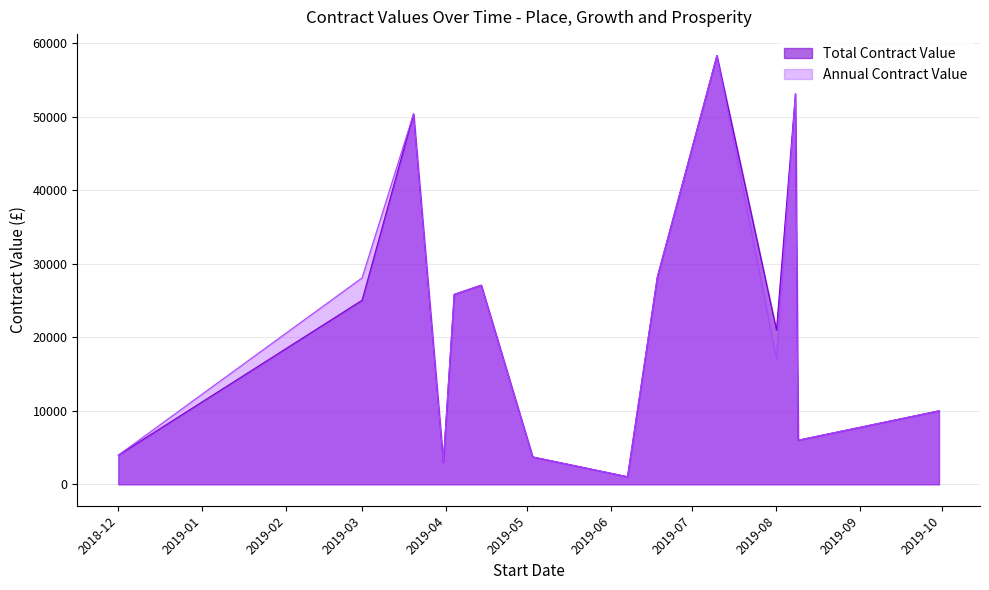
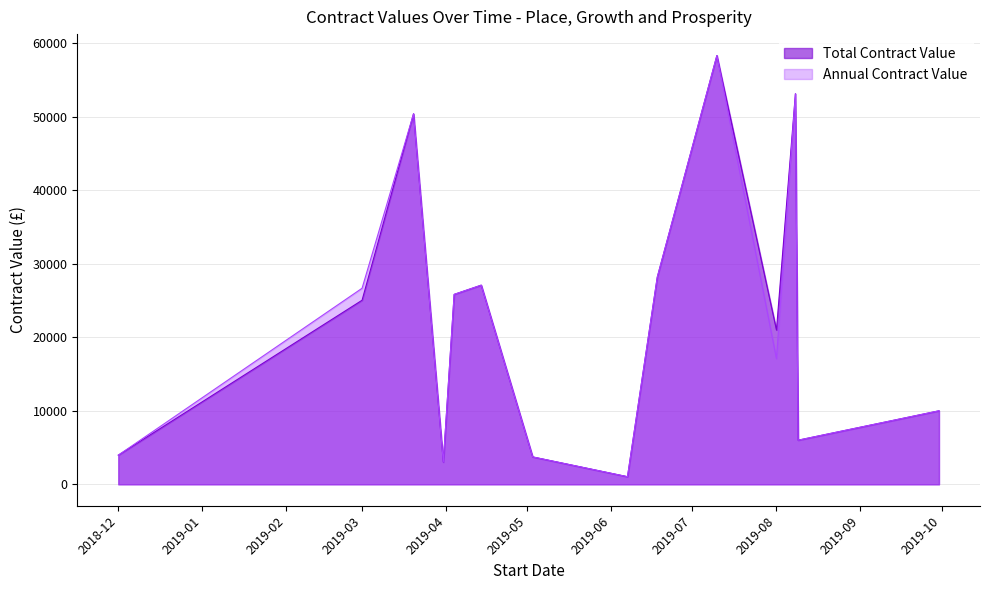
  {
    "Total Contract Value": {
      "2019-03": 25000,
      "2019-08": 21000
    },
    "Annual Contract Value": {
-     "2019-03": 28000,
+     "2019-03": 27000,
      "2019-08": 17000
    }
  }
